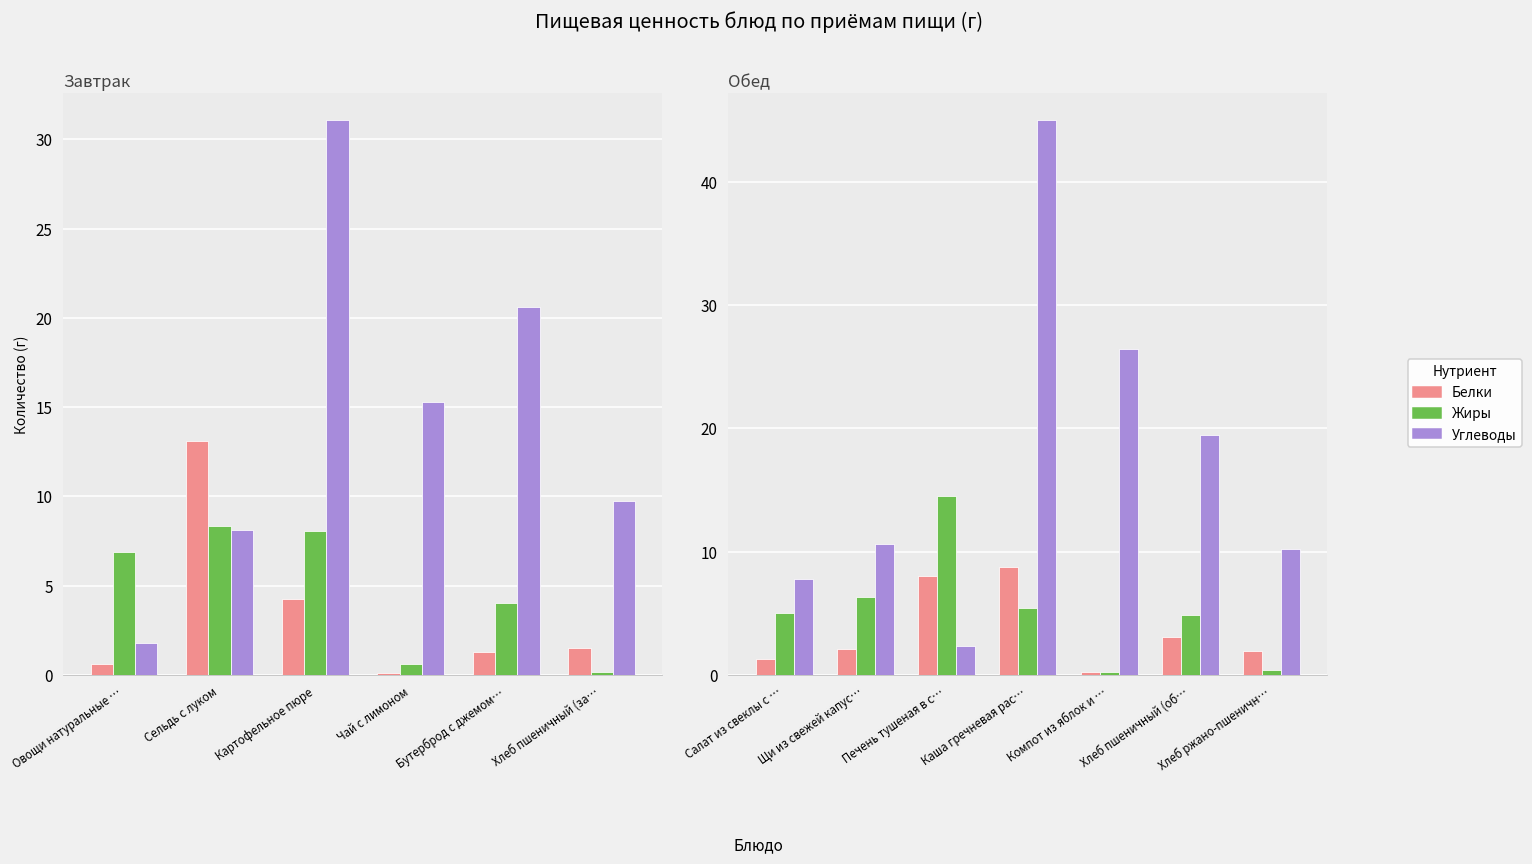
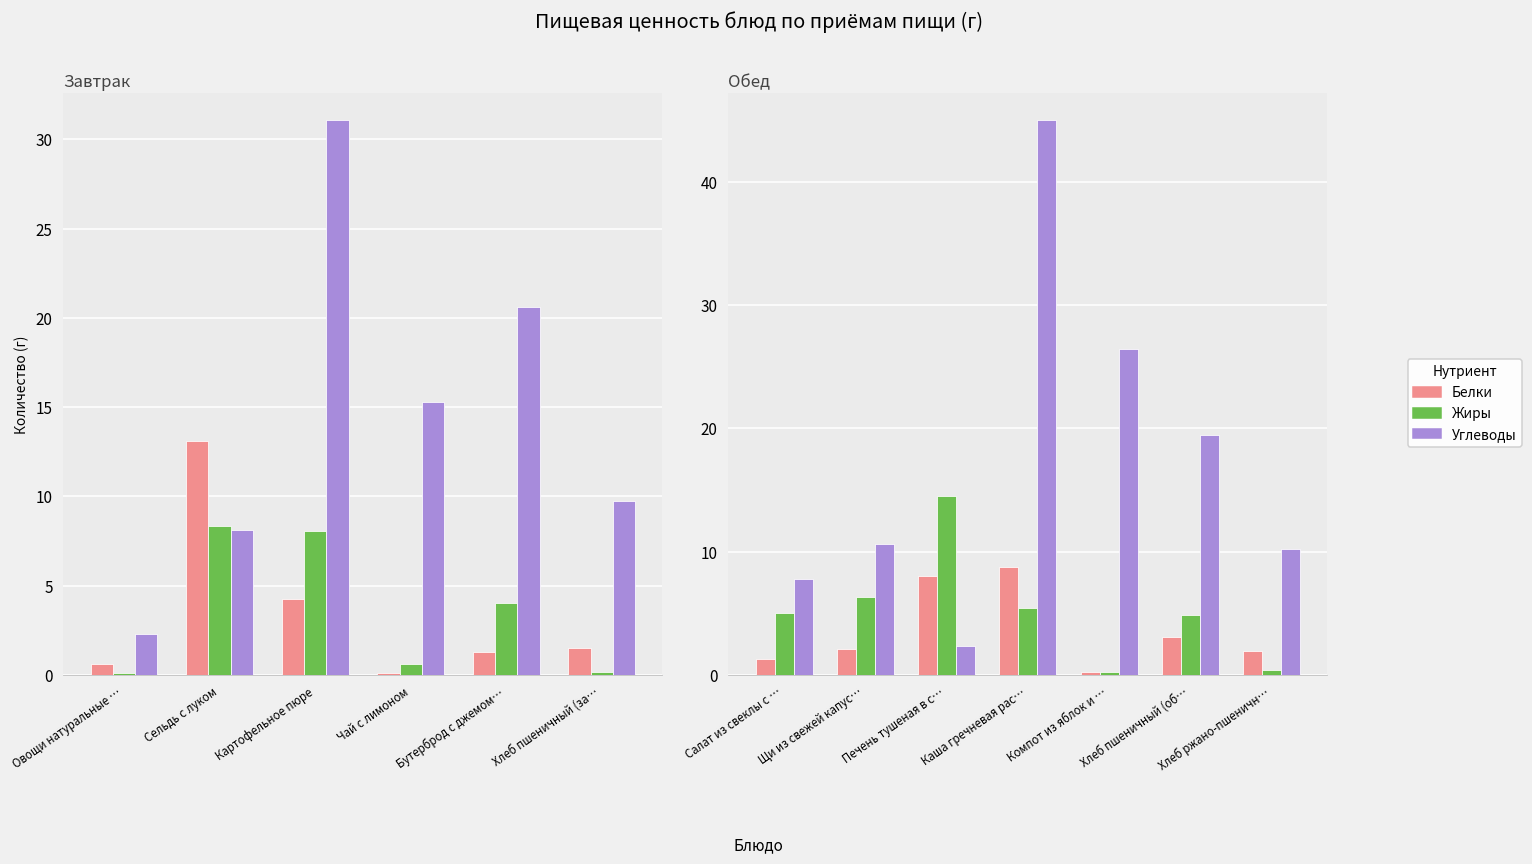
  {
    "Завтрак": {
      "Белки": {
        "Овощи натуральные …": 0.6,
        "Сельдь с луком": 13.1,
        "Картофельное пюре": 4.3,
        "Бутерброд с джемом…": 1.3,
        "Хлеб пшеничный (за…": 1.5
      },
      "Жиры": {
-       "Овощи натуральные …": 6.9,
+       "Овощи натуральные …": 0.1,
        "Сельдь с луком": 8.3,
        "Картофельное пюре": 8.1,
        "Чай с лимоном": 0.6,
        "Бутерброд с джемом…": 4.0,
        "Хлеб пшеничный (за…": 0.2
      },
      "Углеводы": {
-       "Овощи натуральные …": 1.8,
+       "Овощи натуральные …": 2.3,
        "Сельдь с луком": 8.1,
        "Картофельное пюре": 31.1,
        "Чай с лимоном": 15.3,
        "Бутерброд с джемом…": 20.6,
        "Хлеб пшеничный (за…": 9.7
      }
    },
    "Обед": {
      "Белки": {
        "Салат из свеклы с …": 1.3,
        "Щи из свежей капус…": 2.1,
        "Печень тушеная в с…": 8.0,
        "Каша гречневая рас…": 8.7,
        "Компот из яблок и …": 0.3,
        "Хлеб пшеничный (об…": 3.0,
        "Хлеб ржано-пшеничн…": 2.0
      },
      "Жиры": {
        "Салат из свеклы с …": 5.0,
        "Щи из свежей капус…": 6.3,
        "Печень тушеная в с…": 14.5,
        "Каша гречневая рас…": 5.4,
        "Компот из яблок и …": 0.3,
        "Хлеб пшеничный (об…": 4.9,
        "Хлеб ржано-пшеничн…": 0.4
      },
      "Углеводы": {
        "Салат из свеклы с …": 7.8,
        "Щи из свежей капус…": 10.6,
        "Печень тушеная в с…": 2.4,
        "Каша гречневая рас…": 45.0,
        "Компот из яблок и …": 26.4,
        "Хлеб пшеничный (об…": 19.4,
        "Хлеб ржано-пшеничн…": 10.2
      }
    }
  }
